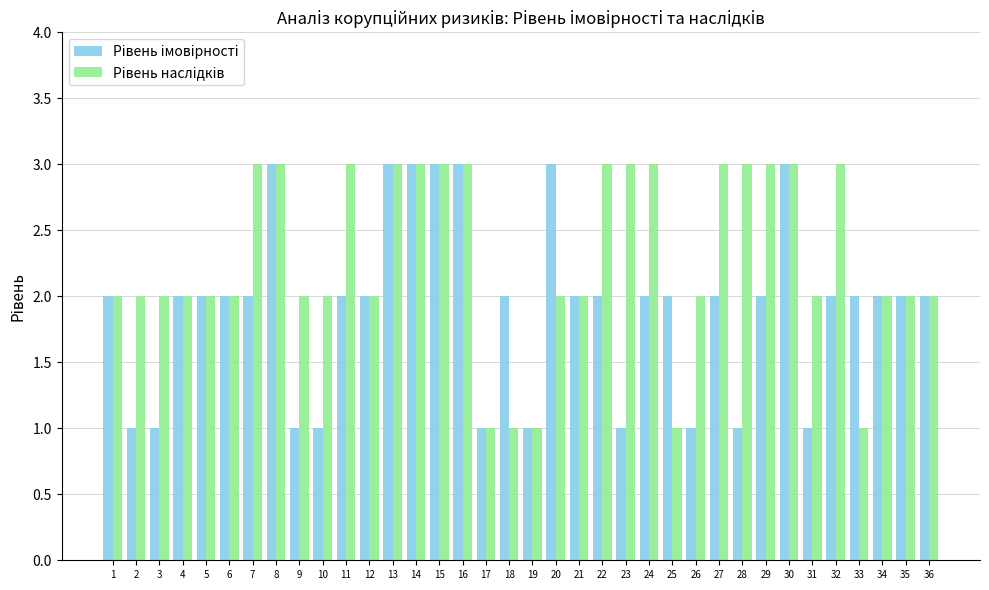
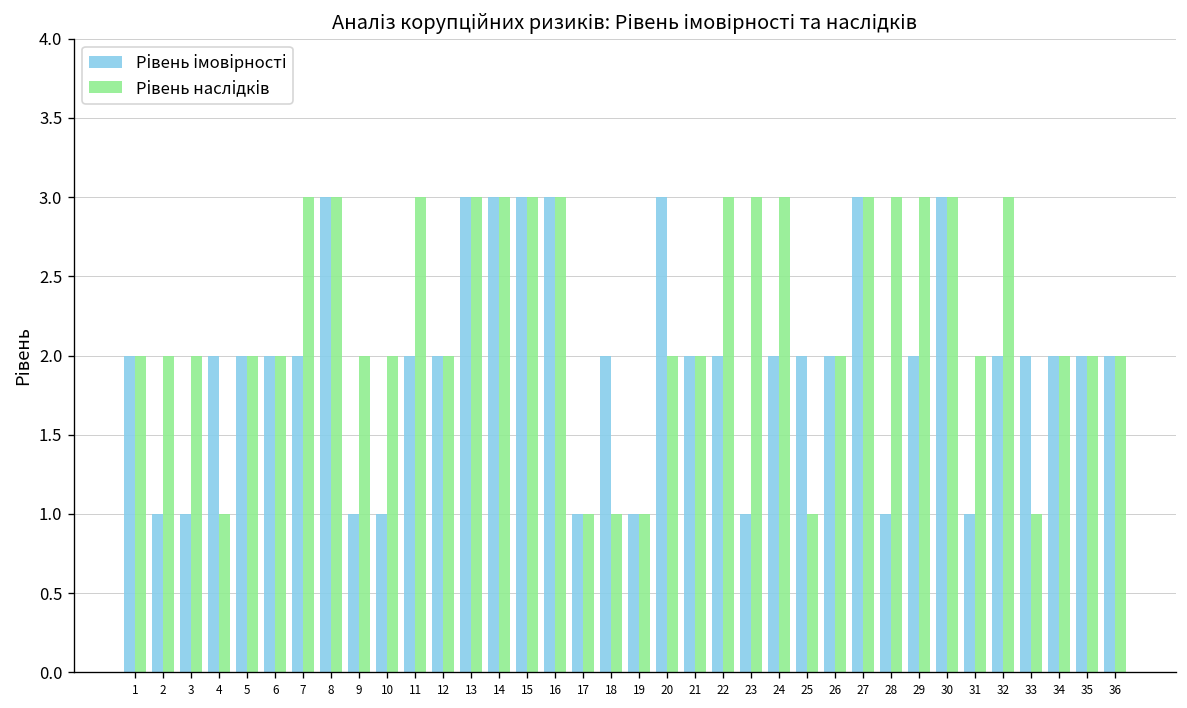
  {
    "Рівень імовірності": {
      "1": 2,
      "2": 1,
      "3": 1,
      "4": 2,
      "5": 2,
      "6": 2,
      "7": 2,
      "8": 3,
      "9": 1,
      "10": 1,
      "11": 2,
      "12": 2,
      "13": 3,
      "14": 3,
      "15": 3,
      "16": 3,
      "17": 1,
      "18": 2,
      "19": 1,
      "20": 3,
      "21": 2,
      "22": 2,
      "23": 1,
      "24": 2,
      "25": 2,
-     "26": 1,
-     "27": 2,
+     "26": 2,
+     "27": 3,
      "28": 1,
      "29": 2,
      "30": 3,
      "31": 1,
      "32": 2,
      "33": 2,
      "34": 2,
      "35": 2,
      "36": 2
    },
    "Рівень наслідків": {
      "1": 2,
      "2": 2,
      "3": 2,
-     "4": 2,
+     "4": 1,
      "5": 2,
      "6": 2,
      "7": 3,
      "8": 3,
      "9": 2,
      "10": 2,
      "11": 3,
      "12": 2,
      "13": 3,
      "14": 3,
      "15": 3,
      "16": 3,
      "17": 1,
      "18": 1,
      "19": 1,
      "20": 2,
      "21": 2,
      "22": 3,
      "23": 3,
      "24": 3,
      "25": 1,
      "26": 2,
      "27": 3,
      "28": 3,
      "29": 3,
      "30": 3,
      "31": 2,
      "32": 3,
      "33": 1,
      "34": 2,
      "35": 2,
      "36": 2
    }
  }
